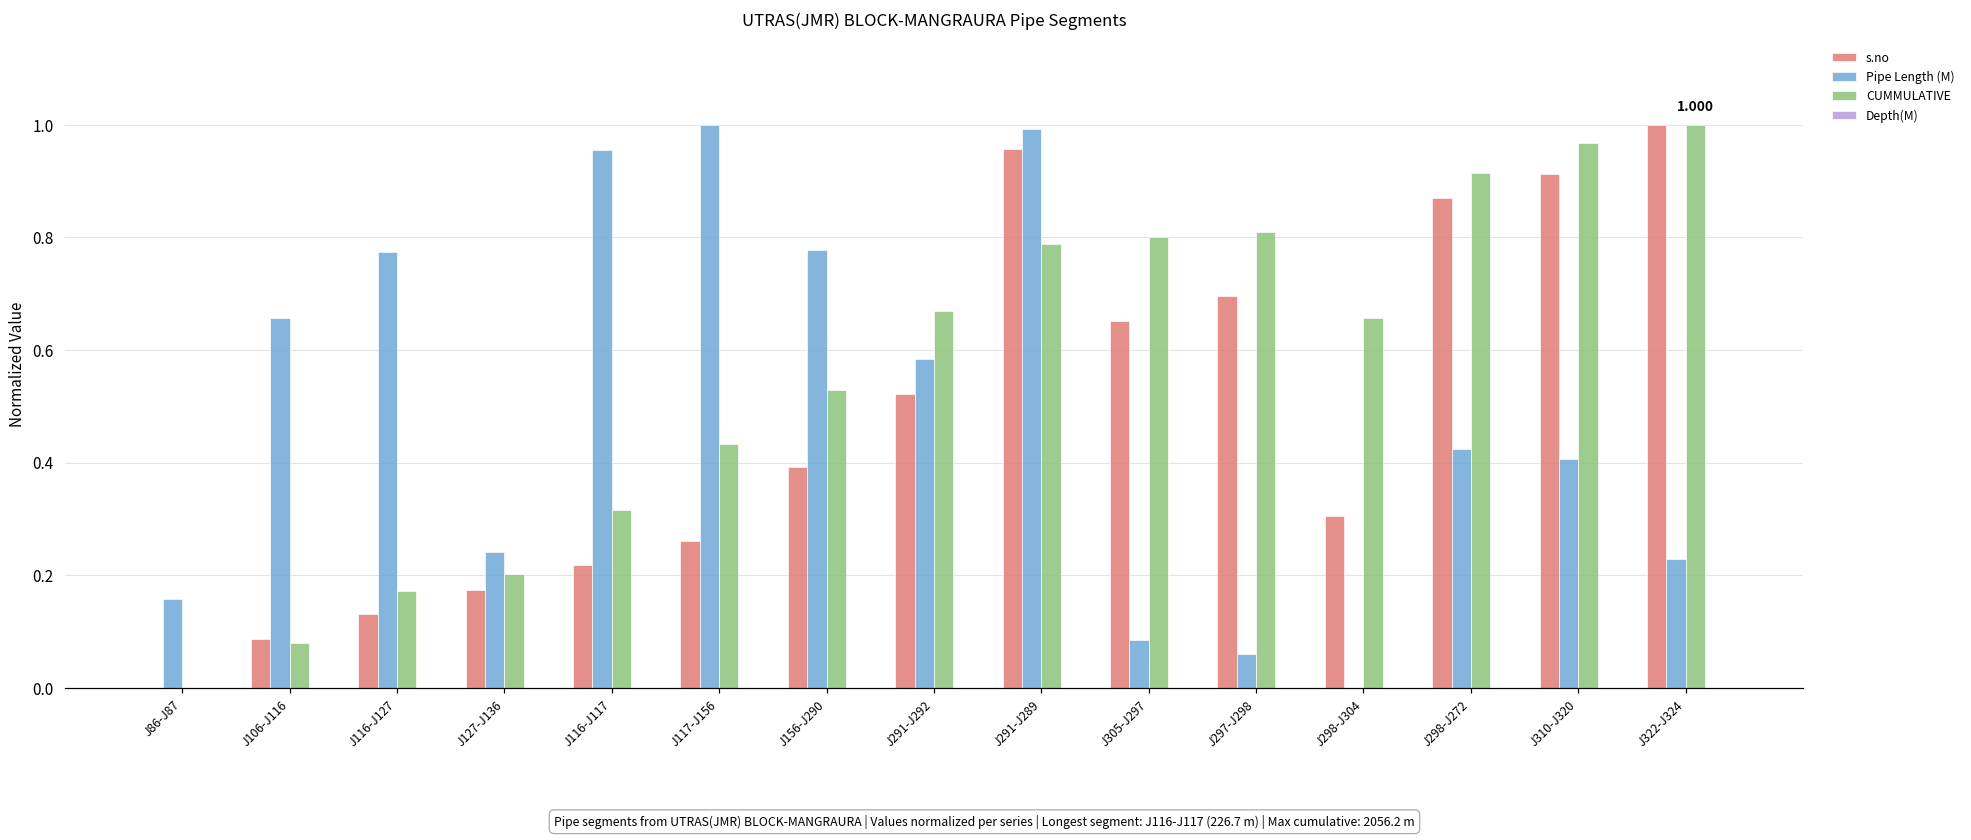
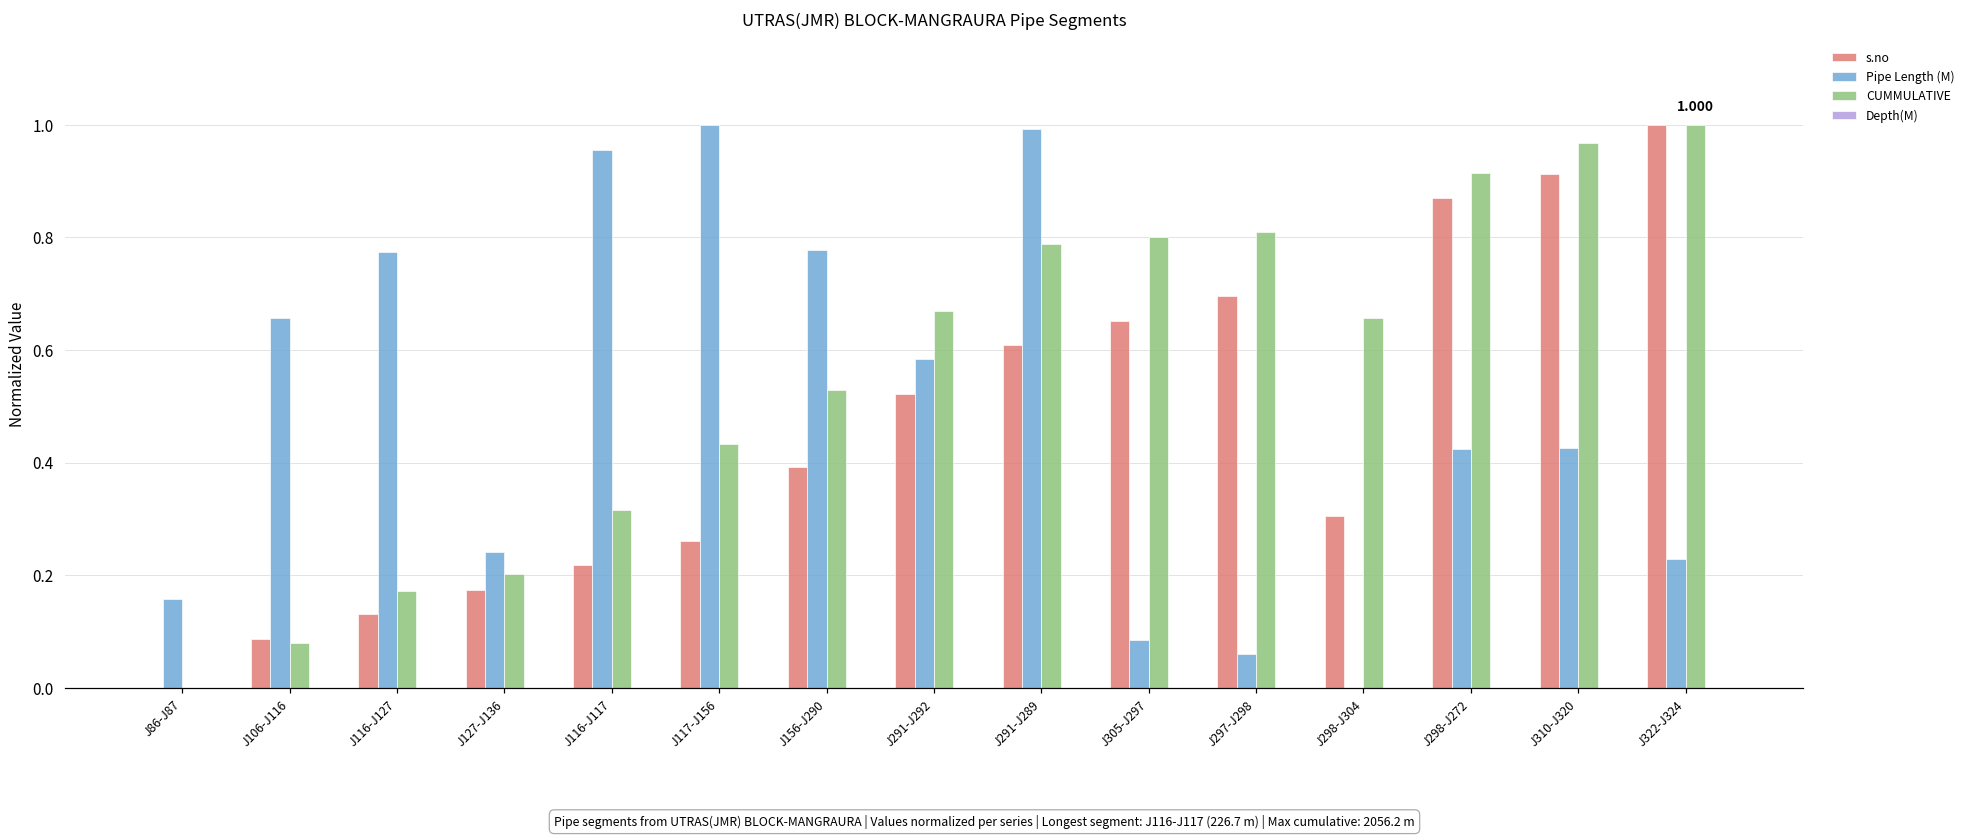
  {
    "s.no": {
      "J86-J87": 0.00,
      "J106-J116": 0.09,
      "J116-J127": 0.13,
      "J127-J136": 0.17,
      "J116-J117": 0.22,
      "J117-J156": 0.26,
      "J156-J290": 0.39,
      "J291-J292": 0.52,
-     "J291-J289": 0.96,
+     "J291-J289": 0.61,
      "J305-J297": 0.65,
      "J297-J298": 0.70,
      "J298-J304": 0.30,
      "J298-J272": 0.87,
      "J310-J320": 0.91
    },
    "Pipe Length (M)": {
      "J86-J87": 0.16,
      "J106-J116": 0.66,
      "J116-J127": 0.77,
      "J127-J136": 0.24,
      "J116-J117": 0.96,
      "J117-J156": 1.00,
      "J156-J290": 0.78,
      "J291-J292": 0.58,
      "J291-J289": 0.99,
      "J305-J297": 0.08,
      "J297-J298": 0.06,
      "J298-J304": 0.00,
      "J298-J272": 0.42,
-     "J310-J320": 0.41,
+     "J310-J320": 0.43,
      "J322-J324": 0.23
    },
    "CUMMULATIVE": {
      "J322-J324": 1.000
    },
    "Depth(M)": {
      "J86-J87": 0.00,
      "J106-J116": 0.00,
      "J116-J127": 0.00,
      "J127-J136": 0.00,
      "J116-J117": 0.00,
      "J117-J156": 0.00,
      "J156-J290": 0.00,
      "J291-J292": 0.00,
      "J291-J289": 0.00,
      "J305-J297": 0.00,
      "J297-J298": 0.00,
      "J298-J304": 0.00,
      "J298-J272": 0.00,
      "J310-J320": 0.00,
      "J322-J324": 0.00
    }
  }
